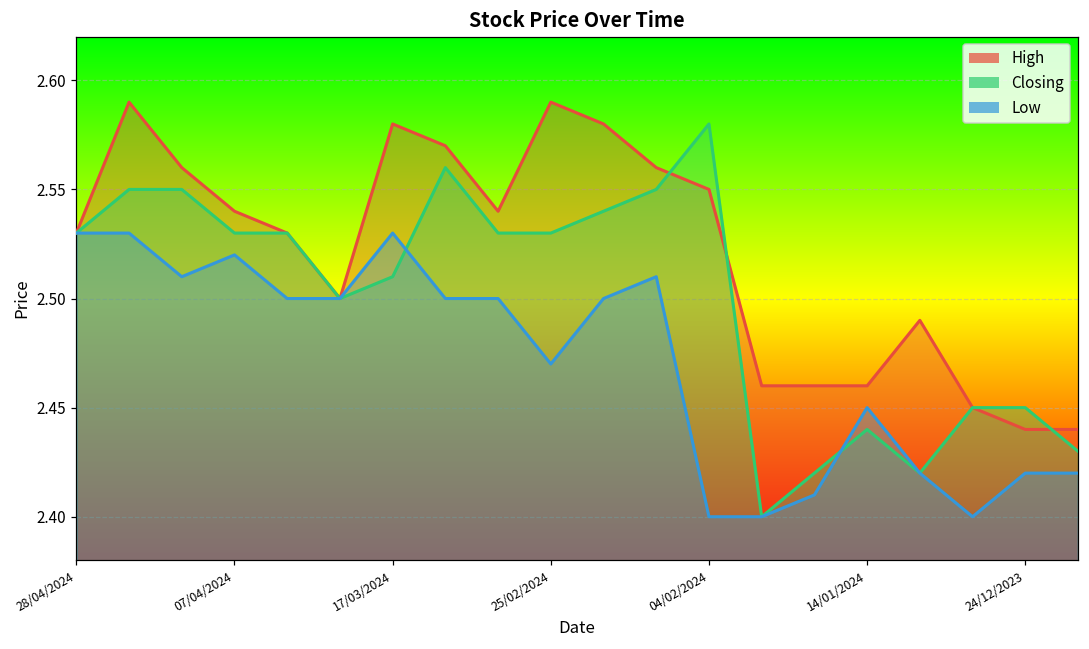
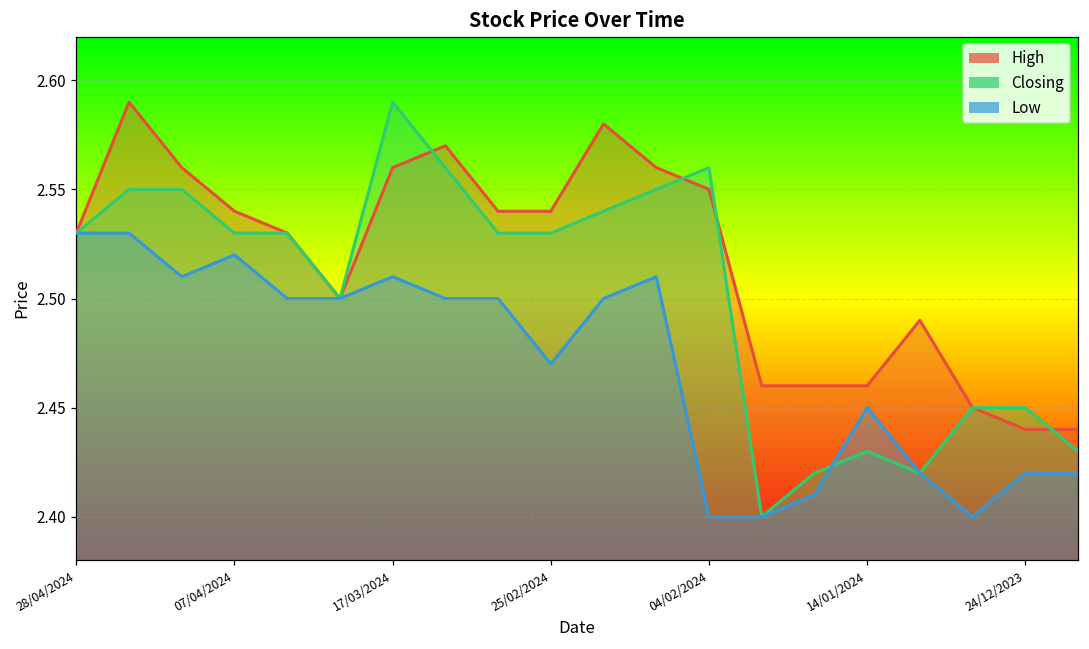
  {
    "High": {
      "07/04/2024": 2.54,
-     "17/03/2024": 2.58,
-     "25/02/2024": 2.59,
+     "17/03/2024": 2.56,
+     "25/02/2024": 2.54,
      "04/02/2024": 2.55,
      "14/01/2024": 2.46,
      "24/12/2023": 2.44
    },
    "Closing": {
      "07/04/2024": 2.53,
-     "17/03/2024": 2.51,
+     "17/03/2024": 2.59,
      "25/02/2024": 2.53,
-     "04/02/2024": 2.58,
-     "14/01/2024": 2.44,
+     "04/02/2024": 2.56,
+     "14/01/2024": 2.43,
      "24/12/2023": 2.45
    },
    "Low": {
      "07/04/2024": 2.52,
-     "17/03/2024": 2.53,
+     "17/03/2024": 2.51,
      "25/02/2024": 2.47,
      "04/02/2024": 2.40,
      "14/01/2024": 2.45,
      "24/12/2023": 2.42
    }
  }
